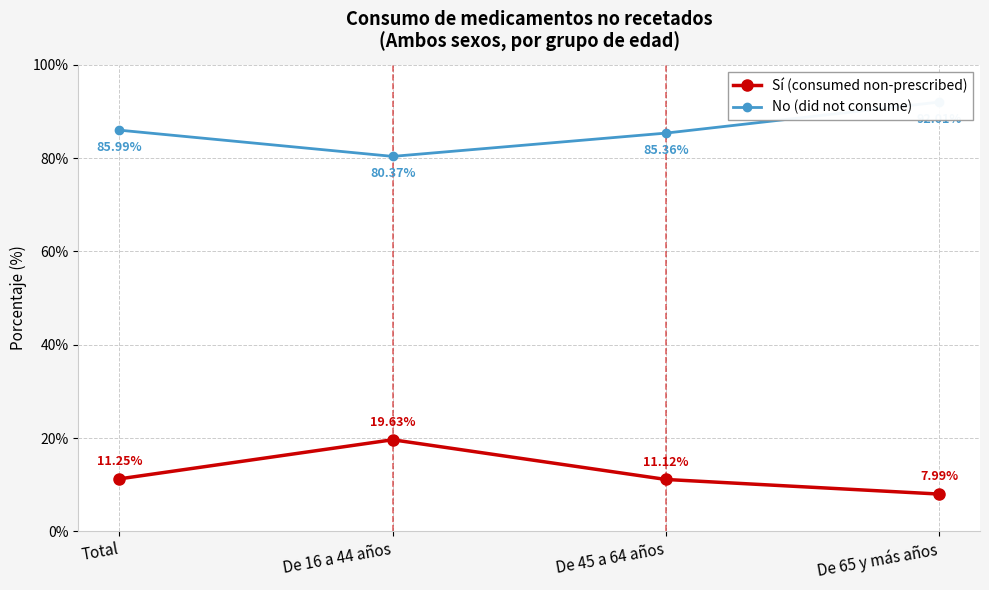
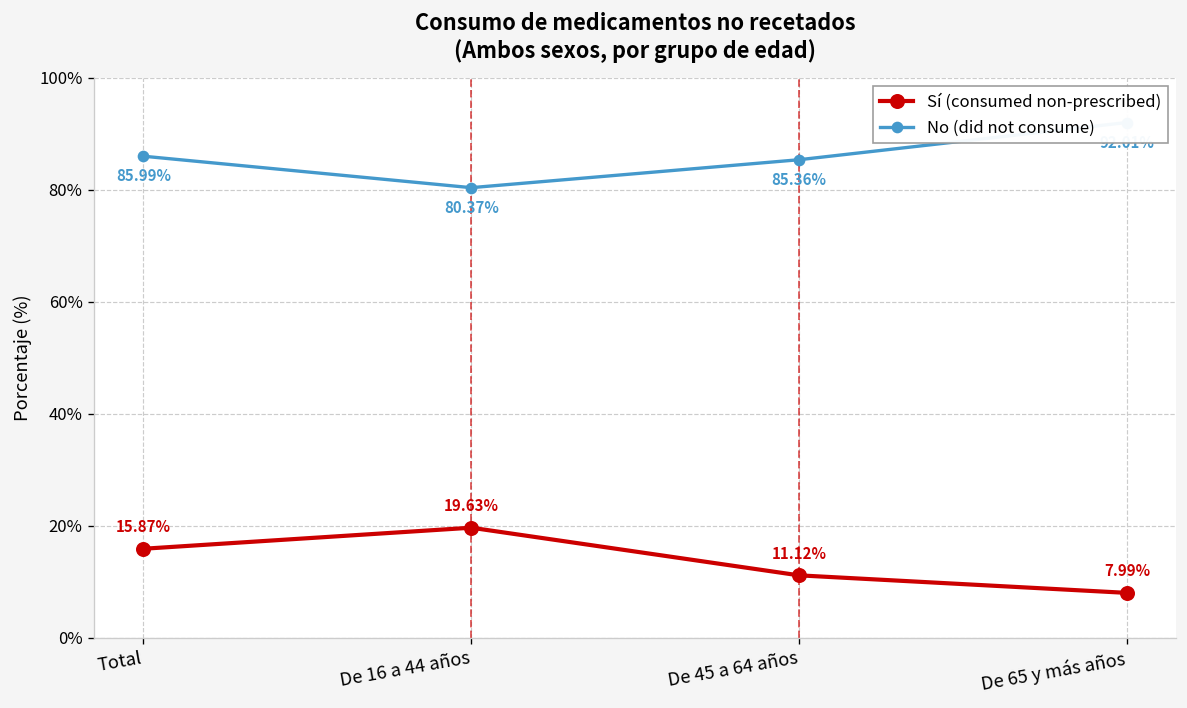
  {
    "Sí (consumed non-prescribed)": {
-     "Total": "11.25%",
+     "Total": "15.87%",
      "De 16 a 44 años": "19.63%",
      "De 45 a 64 años": "11.12%",
      "De 65 y más años": "7.99%"
    },
    "No (did not consume)": {
      "Total": "85.99%",
      "De 16 a 44 años": "80.37%",
      "De 45 a 64 años": "85.36%"
    }
  }
